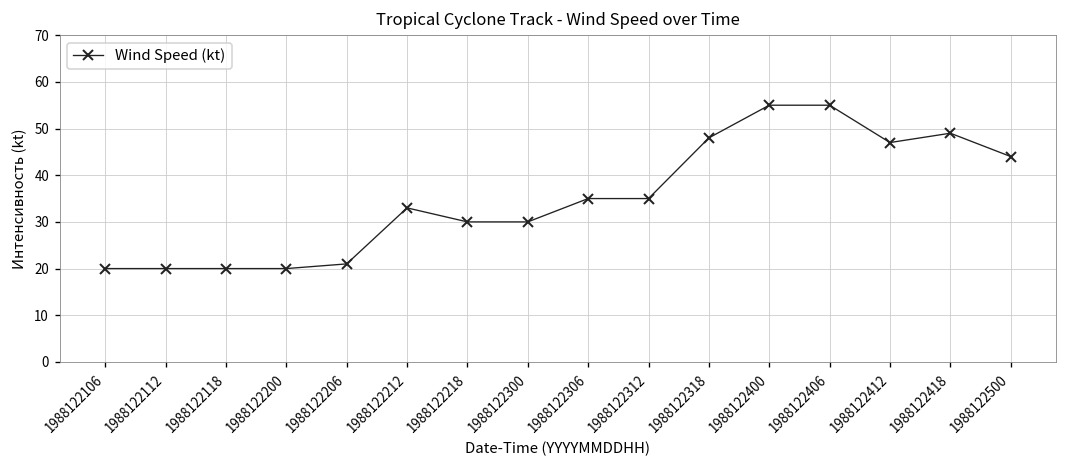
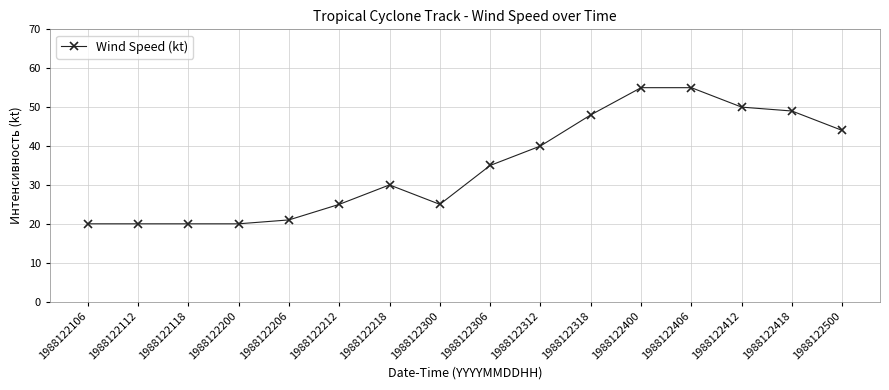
  {
    "1988122106": 20,
    "1988122112": 20,
    "1988122118": 20,
    "1988122200": 20,
    "1988122206": 21,
-   "1988122212": 33,
+   "1988122212": 25,
    "1988122218": 30,
-   "1988122300": 30,
+   "1988122300": 25,
    "1988122306": 35,
-   "1988122312": 35,
+   "1988122312": 40,
    "1988122318": 48,
    "1988122400": 55,
    "1988122406": 55,
-   "1988122412": 47,
+   "1988122412": 50,
    "1988122418": 49,
    "1988122500": 44
  }
